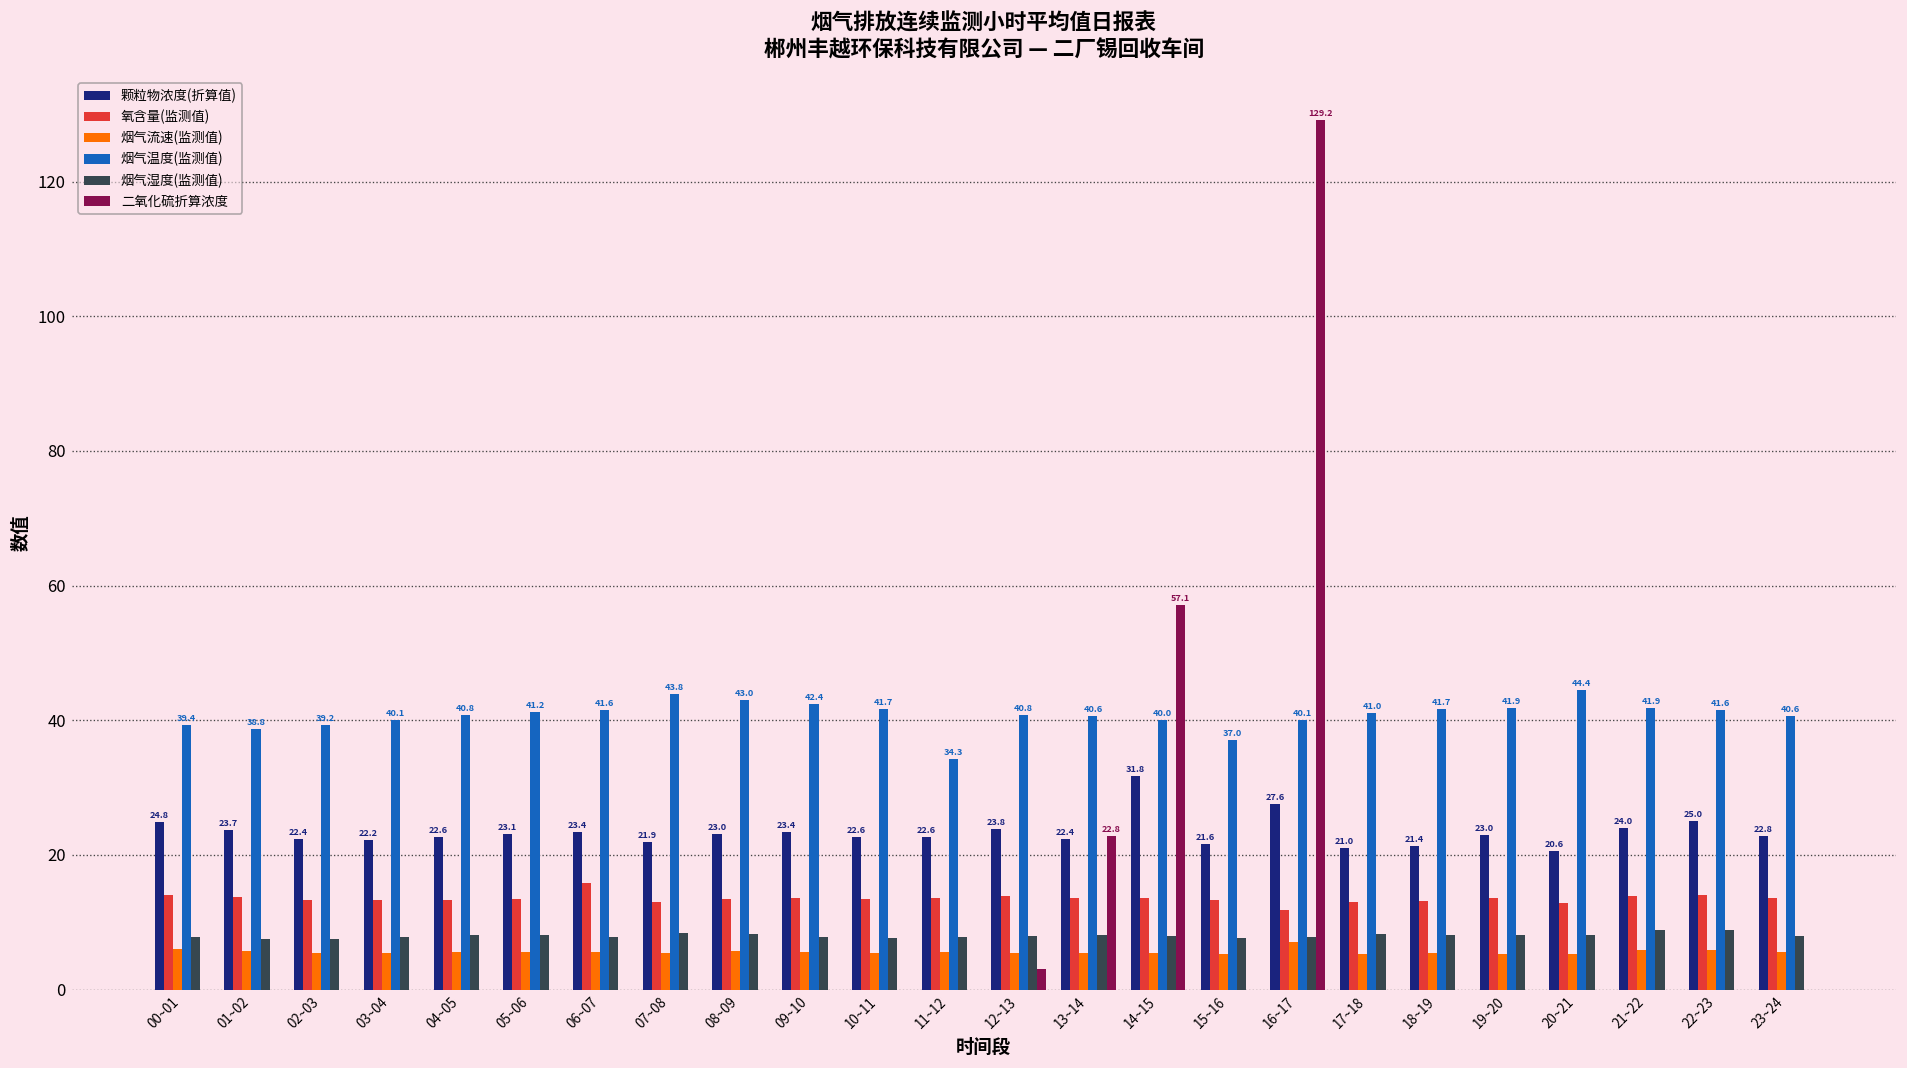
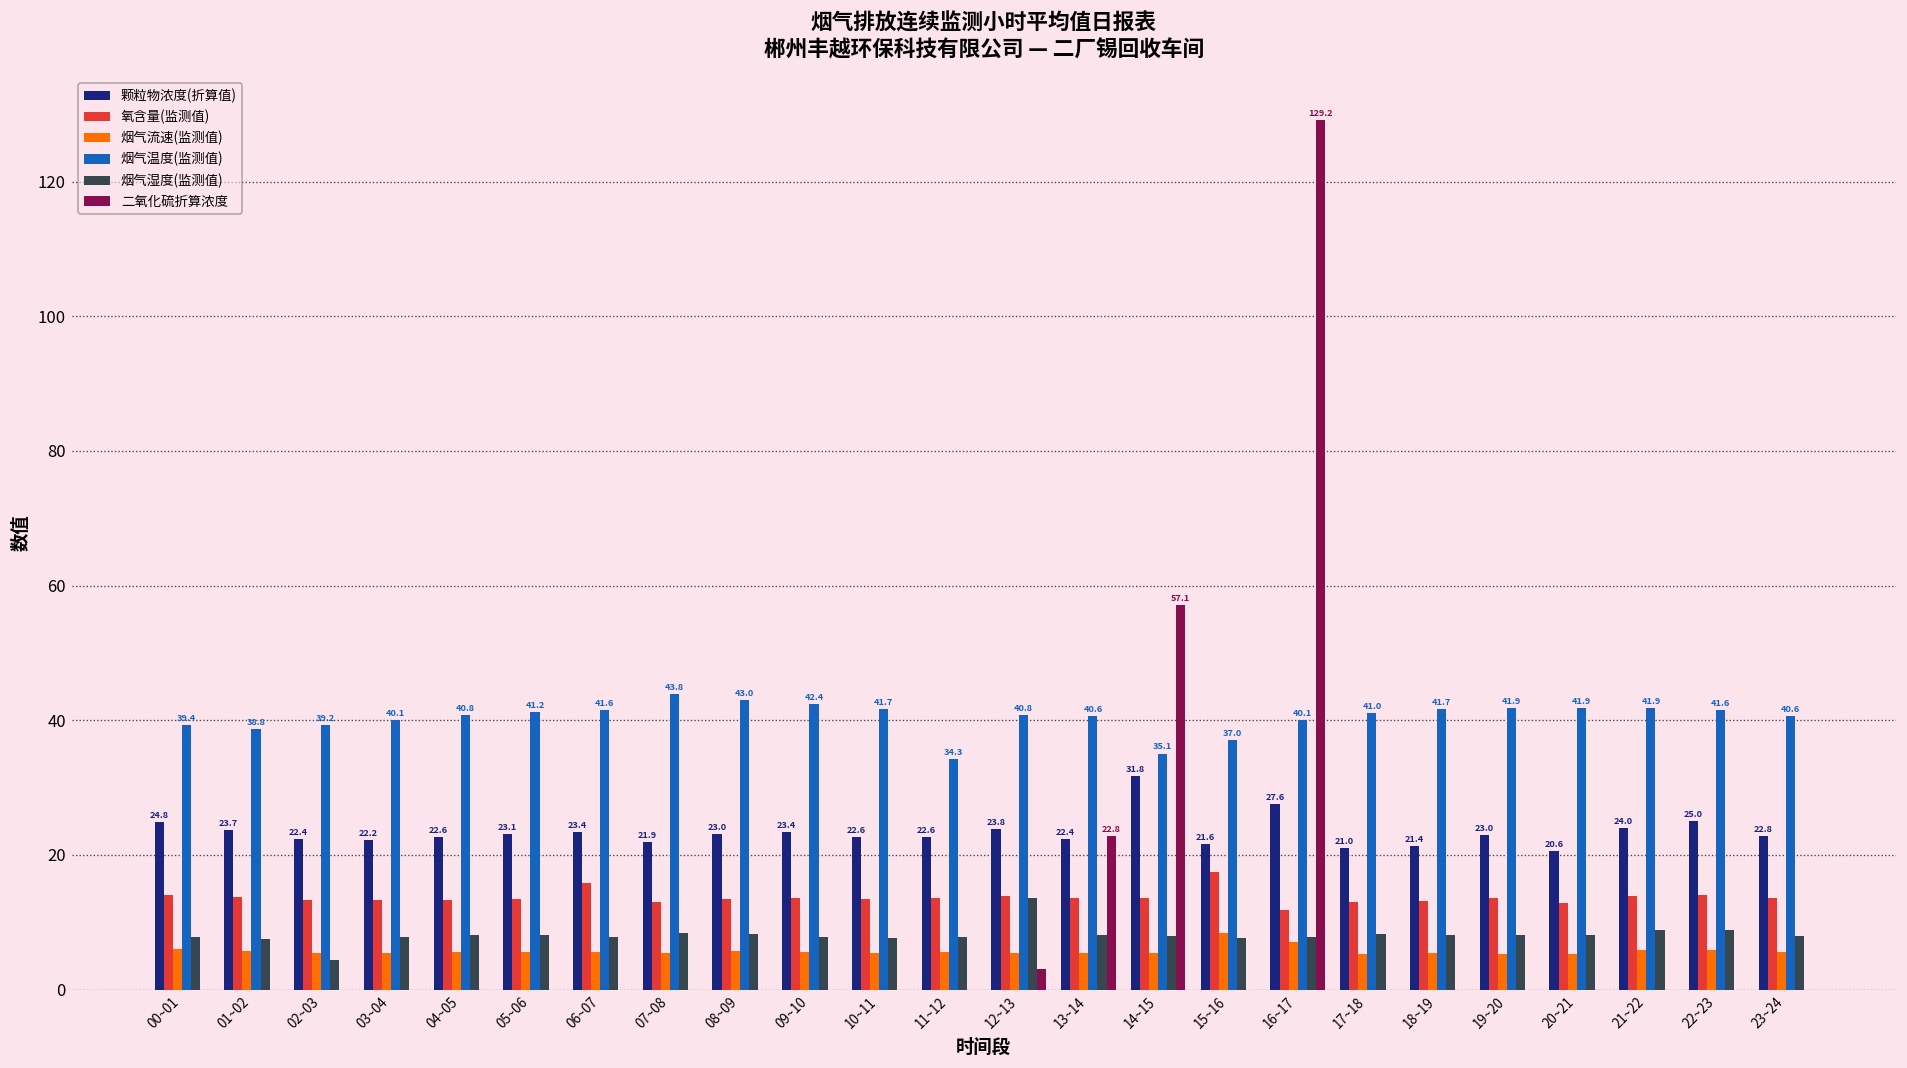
  {
    "颗粒物浓度(折算值)": {
      "00~01": 24.8,
      "01~02": 23.7,
      "02~03": 22.4,
      "03~04": 22.2,
      "04~05": 22.6,
      "05~06": 23.1,
      "06~07": 23.4,
      "07~08": 21.9,
      "08~09": 23.0,
      "09~10": 23.4,
      "10~11": 22.6,
      "11~12": 22.6,
      "12~13": 23.8,
      "13~14": 22.4,
      "14~15": 31.8,
      "15~16": 21.6,
      "16~17": 27.6,
      "17~18": 21.0,
      "18~19": 21.4,
      "19~20": 23.0,
      "20~21": 20.6,
      "21~22": 24.0,
      "22~23": 25.0,
      "23~24": 22.8
    },
    "氧含量(监测值)": {
      "00~01": 14,
      "01~02": 14,
      "02~03": 13,
      "03~04": 13,
      "04~05": 13,
      "05~06": 13,
      "06~07": 16,
      "07~08": 13,
      "08~09": 13,
      "09~10": 14,
      "10~11": 13,
      "11~12": 14,
      "12~13": 14,
      "13~14": 14,
      "14~15": 14,
-     "15~16": 13,
+     "15~16": 18,
      "16~17": 12,
      "17~18": 13,
      "18~19": 13,
      "19~20": 14,
      "20~21": 13,
      "21~22": 14,
      "22~23": 14,
      "23~24": 14
    },
    "烟气流速(监测值)": {
      "00~01": 6,
      "01~02": 6,
      "02~03": 5,
      "03~04": 5,
      "04~05": 6,
      "05~06": 6,
      "06~07": 6,
      "07~08": 5,
      "08~09": 6,
      "09~10": 6,
      "10~11": 5,
      "11~12": 6,
      "12~13": 5,
      "13~14": 5,
      "14~15": 5,
-     "15~16": 5,
+     "15~16": 8,
      "16~17": 7,
      "17~18": 5,
      "18~19": 5,
      "19~20": 5,
      "20~21": 5,
      "21~22": 6,
      "22~23": 6,
      "23~24": 6
    },
    "烟气温度(监测值)": {
      "00~01": 39.4,
      "01~02": 38.8,
      "02~03": 39.2,
      "03~04": 40.1,
      "04~05": 40.8,
      "05~06": 41.2,
      "06~07": 41.6,
      "07~08": 43.8,
      "08~09": 43.0,
      "09~10": 42.4,
      "10~11": 41.7,
      "11~12": 34.3,
      "12~13": 40.8,
      "13~14": 40.6,
-     "14~15": 40.0,
+     "14~15": 35.1,
      "15~16": 37.0,
      "16~17": 40.1,
      "17~18": 41.0,
      "18~19": 41.7,
      "19~20": 41.9,
-     "20~21": 44.4,
+     "20~21": 41.9,
      "21~22": 41.9,
      "22~23": 41.6,
      "23~24": 40.6
    },
    "烟气湿度(监测值)": {
      "00~01": 8,
      "01~02": 7,
-     "02~03": 8,
+     "02~03": 4,
      "03~04": 8,
      "04~05": 8,
      "05~06": 8,
      "06~07": 8,
      "07~08": 8,
      "08~09": 8,
      "09~10": 8,
      "10~11": 8,
      "11~12": 8,
-     "12~13": 8,
+     "12~13": 14,
      "13~14": 8,
      "14~15": 8,
      "15~16": 8,
      "16~17": 8,
      "17~18": 8,
      "18~19": 8,
      "19~20": 8,
      "20~21": 8,
      "21~22": 9,
      "22~23": 9,
      "23~24": 8
    },
    "二氧化硫折算浓度": {
      "13~14": 22.8,
      "14~15": 57.1,
      "16~17": 129.2
    }
  }
